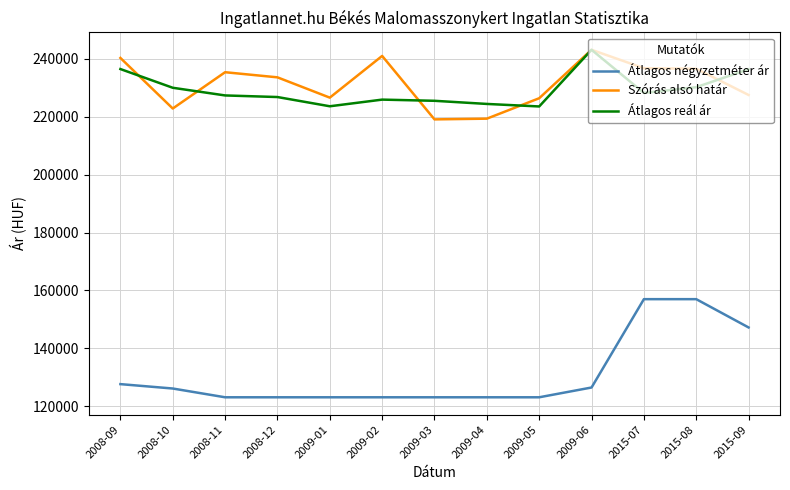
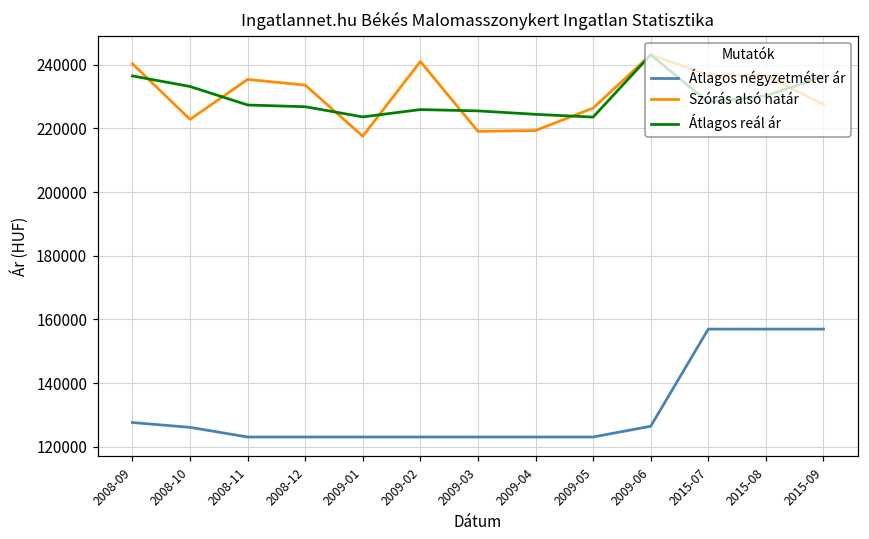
  {
    "Átlagos négyzetméter ár": {
      "2008-09": 128000,
      "2008-10": 126000,
      "2008-11": 123000,
      "2008-12": 123000,
      "2009-01": 123000,
      "2009-02": 123000,
      "2009-03": 123000,
      "2009-04": 123000,
      "2009-05": 123000,
      "2009-06": 126000,
      "2015-07": 157000,
      "2015-08": 157000,
-     "2015-09": 147000
+     "2015-09": 157000
    },
    "Szórás alsó határ": {
      "2008-09": 240000,
      "2008-10": 223000,
      "2008-11": 235000,
      "2008-12": 234000,
-     "2009-01": 227000,
+     "2009-01": 218000,
      "2009-02": 241000,
      "2009-03": 219000,
      "2009-04": 219000,
      "2009-05": 226000
    },
    "Átlagos reál ár": {
      "2008-09": 236000,
-     "2008-10": 230000,
+     "2008-10": 233000,
      "2008-11": 227000,
      "2008-12": 227000,
      "2009-01": 224000,
      "2009-02": 226000,
      "2009-03": 226000,
      "2009-04": 224000,
      "2009-05": 224000
    }
  }
